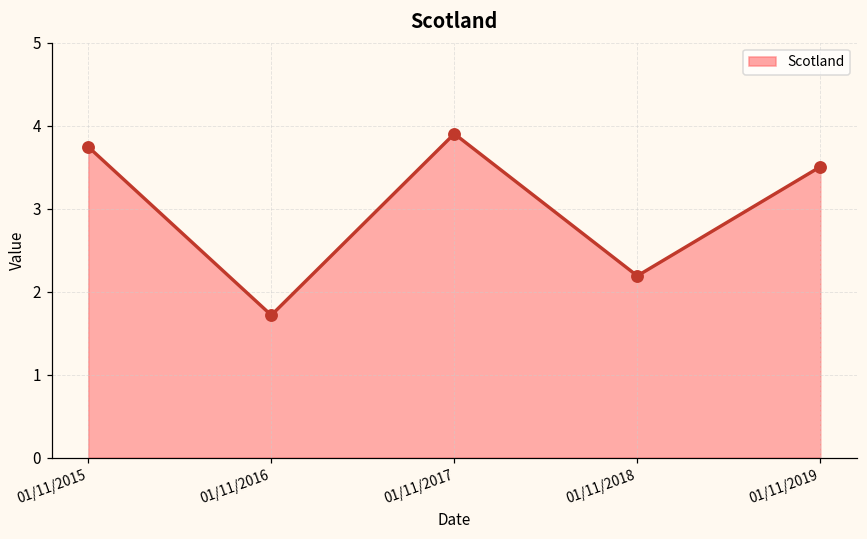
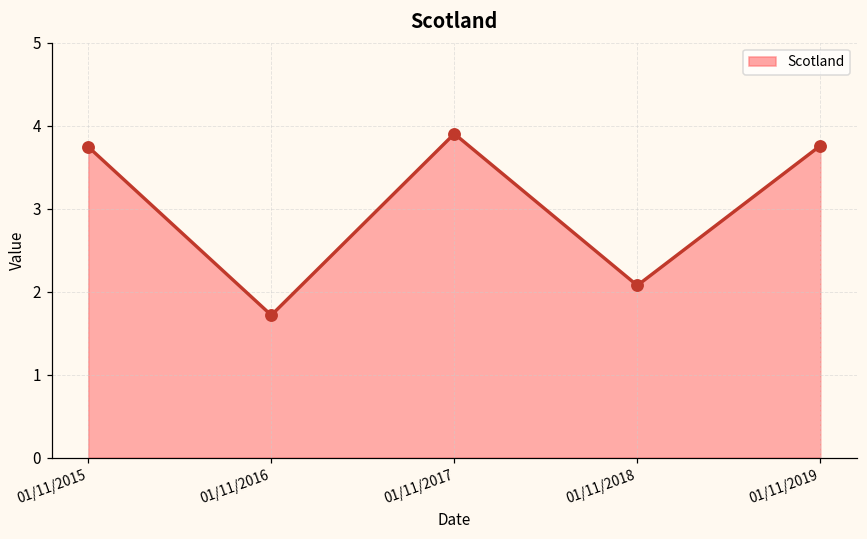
  {
    "01/11/2015": 3.7,
    "01/11/2016": 1.7,
    "01/11/2017": 3.9,
-   "01/11/2018": 2.2,
-   "01/11/2019": 3.5
+   "01/11/2018": 2.1,
+   "01/11/2019": 3.8
  }
